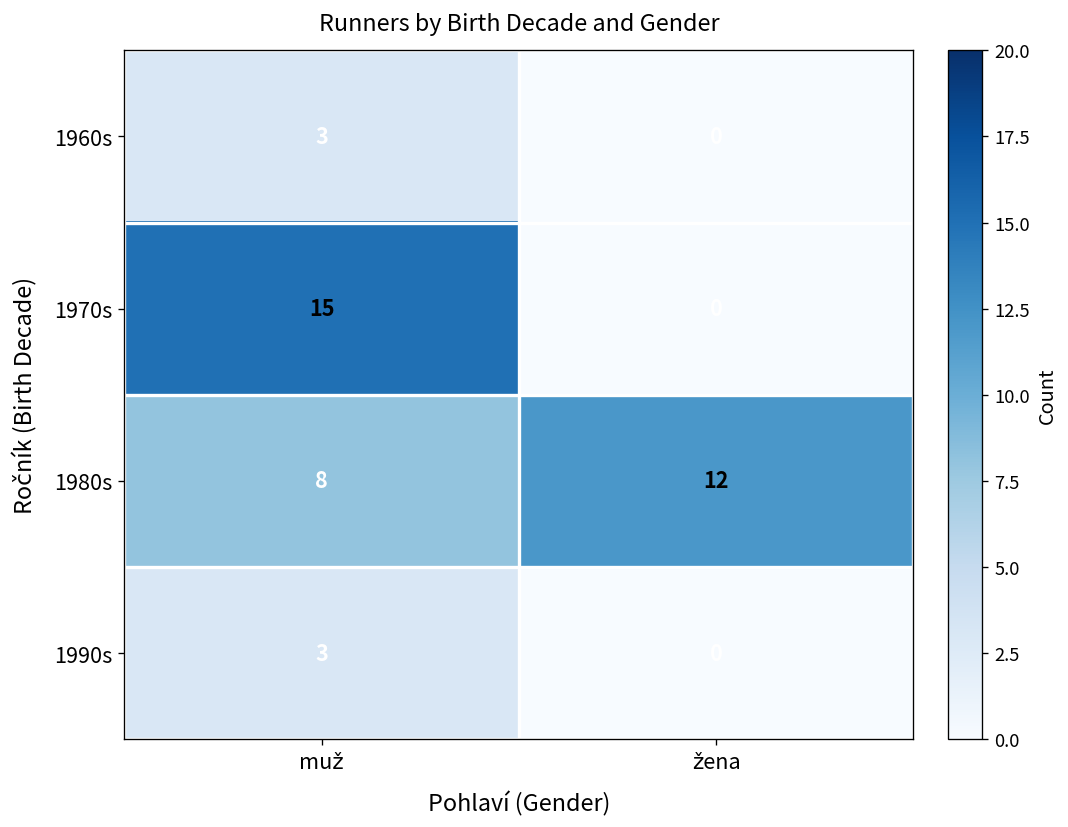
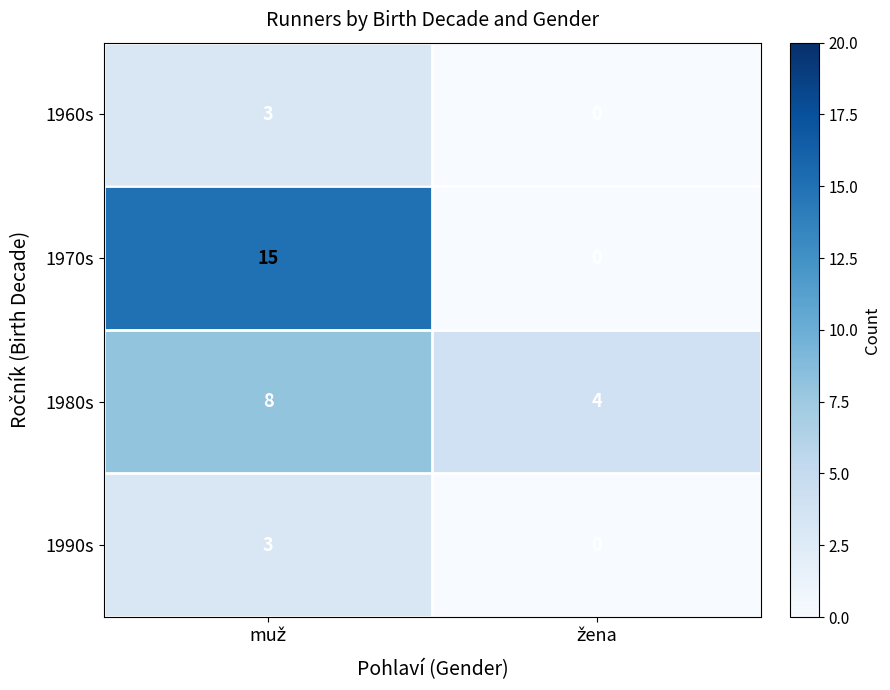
  {
    "1970s": {
      "muž": 15
    },
    "1980s": {
      "muž": 8,
-     "žena": 12
+     "žena": 4
    }
  }
